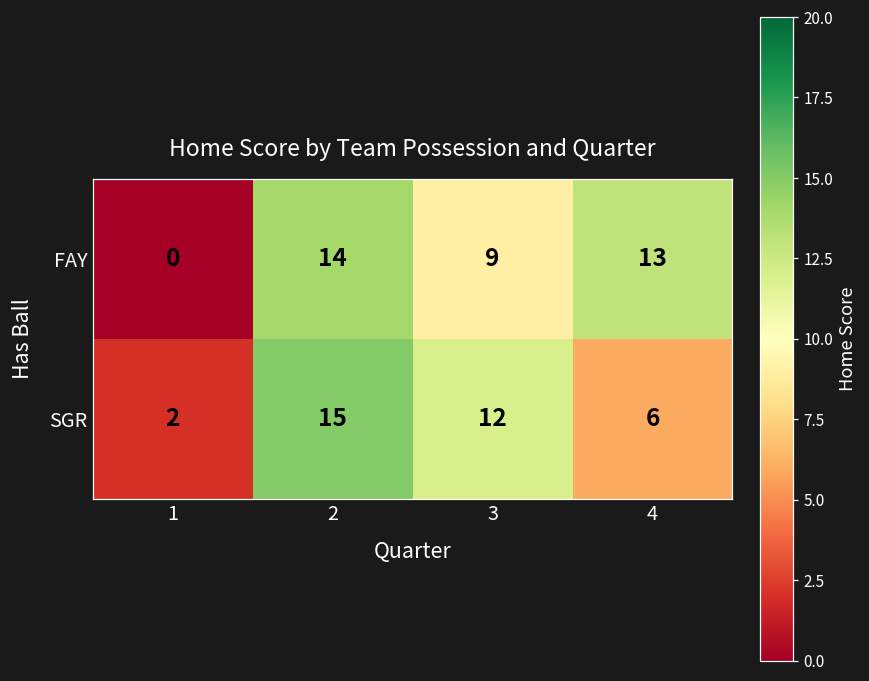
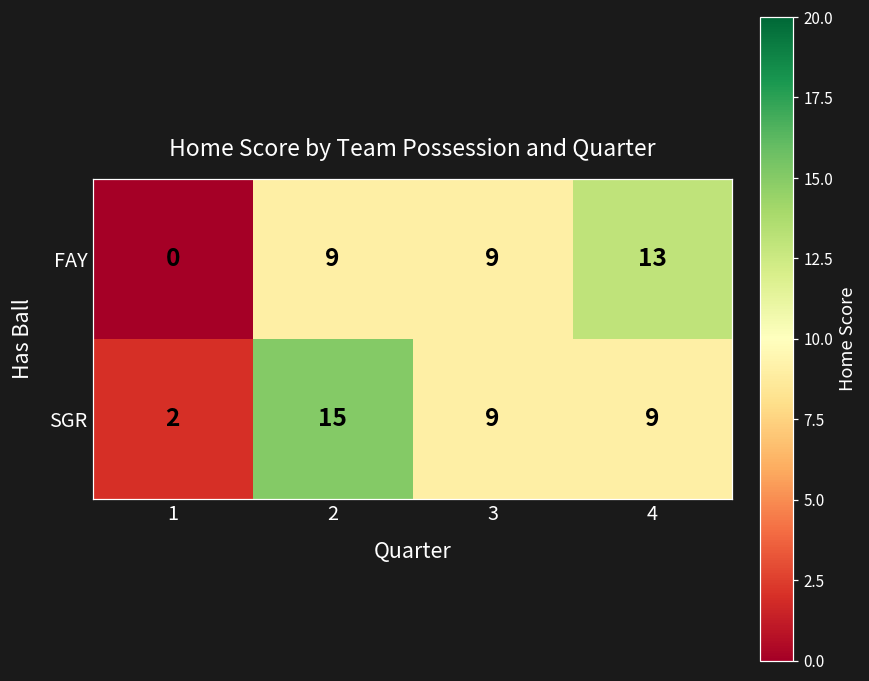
  {
    "FAY": {
      "1": 0,
-     "2": 14,
+     "2": 9,
      "3": 9,
      "4": 13
    },
    "SGR": {
      "1": 2,
      "2": 15,
-     "3": 12,
-     "4": 6
+     "3": 9,
+     "4": 9
    }
  }
